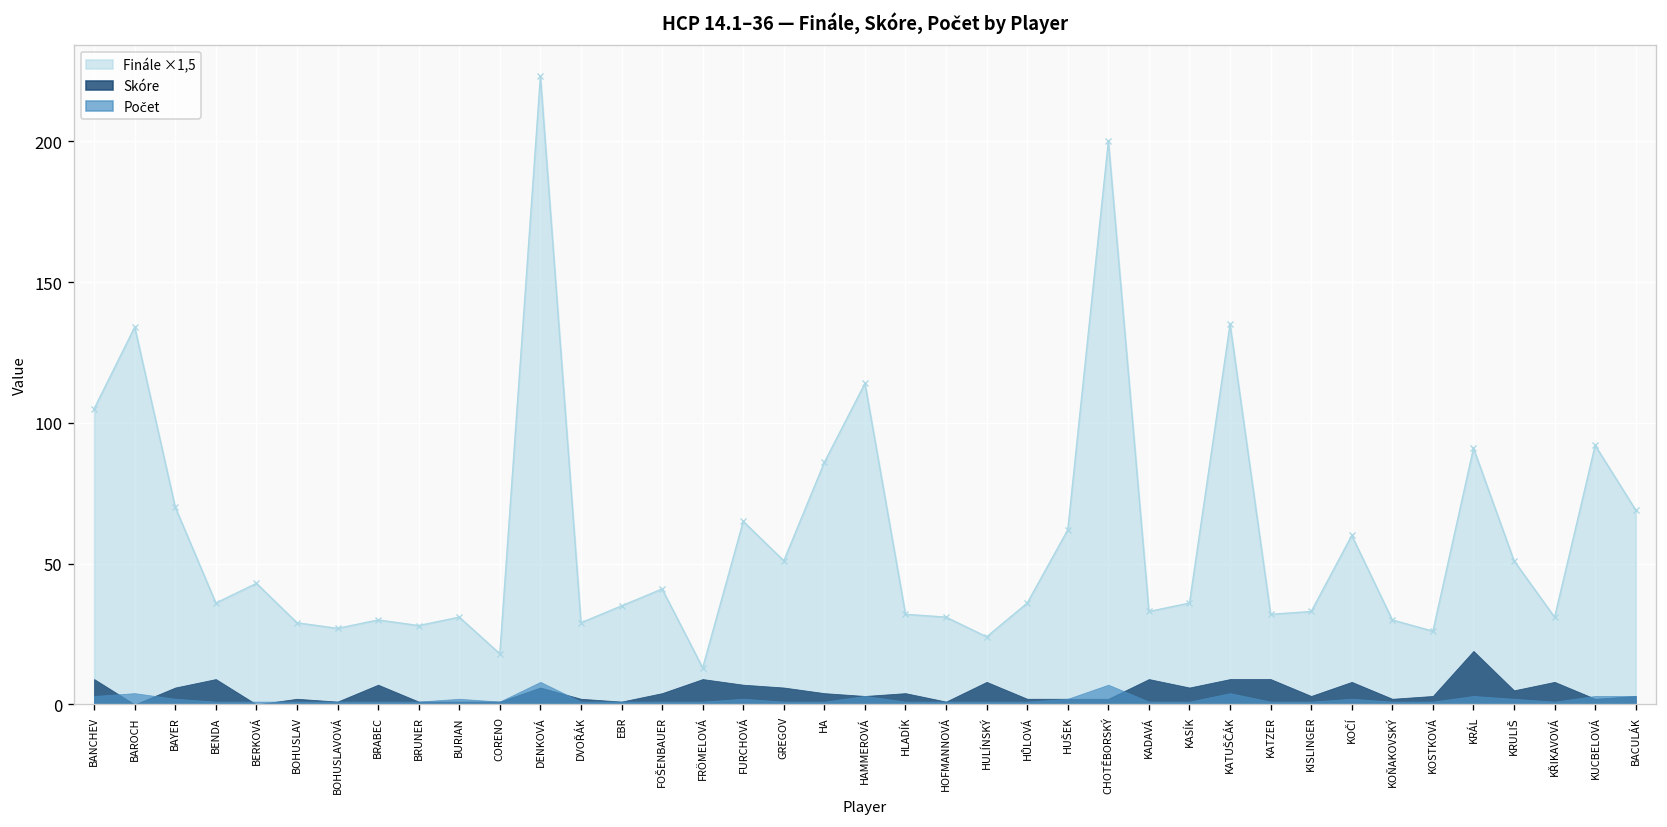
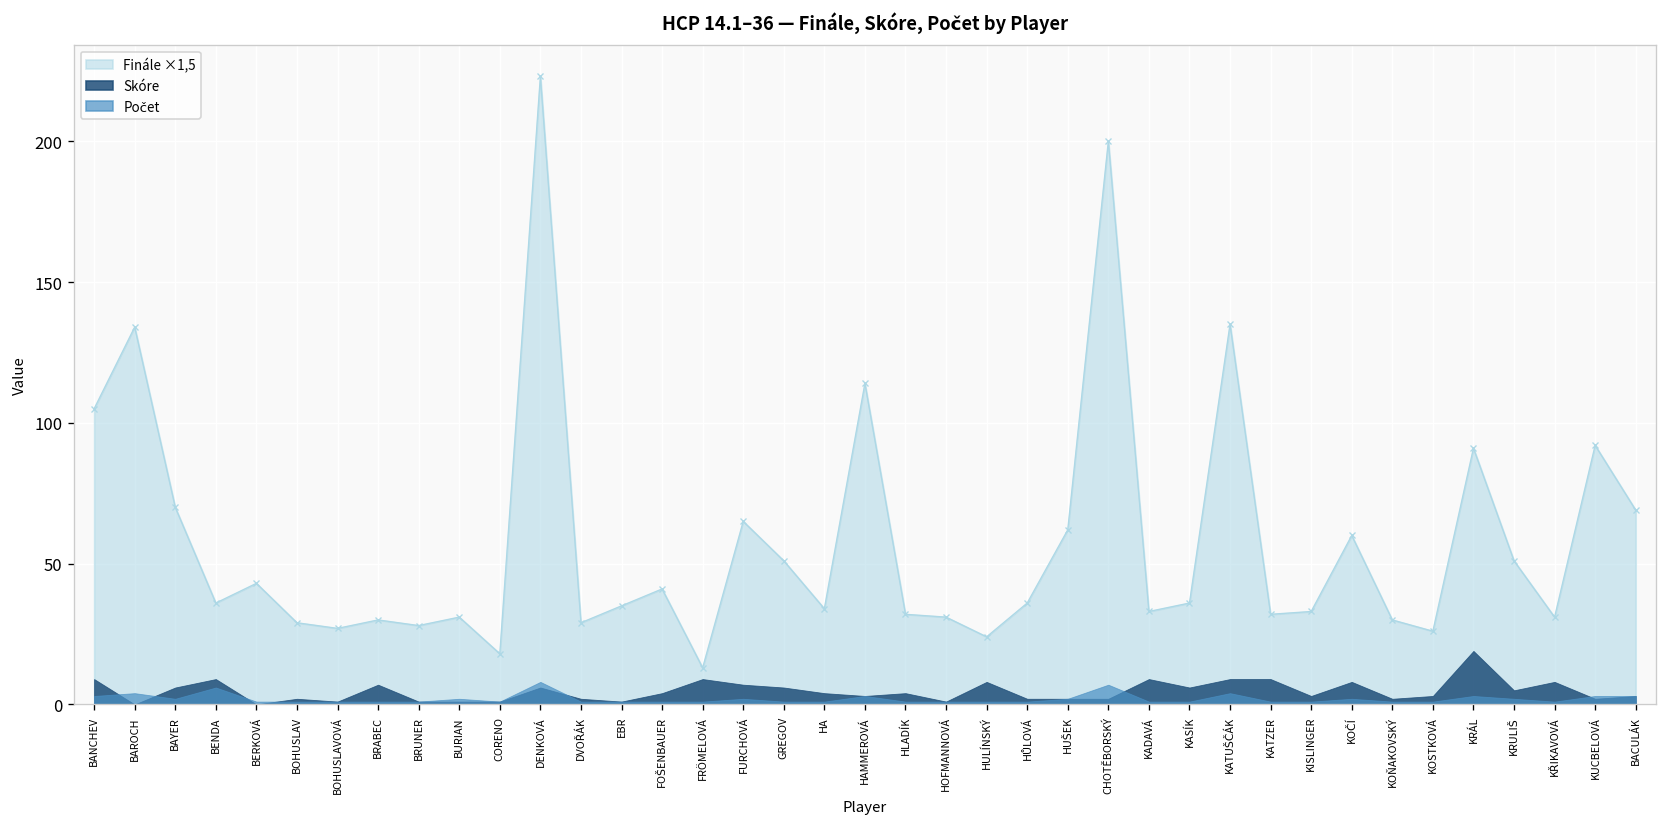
  {
    "Finále ×1,5": {
      "BANCHEV": 105,
      "BAROCH": 134,
      "BAYER": 70,
      "BENDA": 36,
      "BERKOVÁ": 43,
      "BOHUSLAV": 29,
      "BOHUSLAVOVÁ": 27,
      "BRABEC": 30,
      "BRUNER": 28,
      "BURIAN": 31,
      "CORENO": 18,
      "DENKOVÁ": 223,
      "DVOŘÁK": 29,
      "EBR": 35,
      "FOŠENBAUER": 41,
      "FRÖMELOVÁ": 13,
      "FURCHOVÁ": 65,
      "GREGOV": 51,
-     "HA": 86,
+     "HA": 34,
      "HAMMEROVÁ": 114,
      "HLADÍK": 32,
      "HOFMANNOVÁ": 31,
      "HULÍNSKÝ": 24,
      "HŮLOVÁ": 36,
      "HUŠEK": 62,
      "CHOTĚBORSKÝ": 200,
      "KADAVÁ": 33,
      "KASÍK": 36,
      "KATUŠČÁK": 135,
      "KATZER": 32,
      "KISLINGER": 33,
      "KOČÍ": 60,
      "KOŇAKOVSKÝ": 30,
      "KOSTKOVÁ": 26,
      "KRÁL": 91,
      "KRULIŠ": 51,
      "KŘIKAVOVÁ": 31,
      "KUCBELOVÁ": 92,
      "BACULÁK": 69
    },
    "Skóre": {
      "BANCHEV": 9,
      "BAROCH": 0,
      "BAYER": 6,
      "BENDA": 9,
      "BRABEC": 7,
      "DENKOVÁ": 6,
      "FOŠENBAUER": 4,
      "FRÖMELOVÁ": 9,
      "FURCHOVÁ": 7,
      "GREGOV": 6,
      "HA": 4,
      "HLADÍK": 4,
      "HULÍNSKÝ": 8,
      "CHOTĚBORSKÝ": 2,
      "KADAVÁ": 9,
      "KASÍK": 6,
      "KATUŠČÁK": 9,
      "KATZER": 9,
      "KISLINGER": 3,
      "KOČÍ": 8,
      "KOSTKOVÁ": 3,
      "KRÁL": 19,
      "KRULIŠ": 5,
      "KŘIKAVOVÁ": 8
    },
    "Počet": {
      "BANCHEV": 3,
      "BAROCH": 4,
      "BAYER": 2,
-     "BENDA": 1,
+     "BENDA": 6,
      "DENKOVÁ": 8,
      "FURCHOVÁ": 2,
      "CHOTĚBORSKÝ": 7,
      "KATUŠČÁK": 4,
      "KOČÍ": 2,
      "KRÁL": 3,
      "KRULIŠ": 2
    }
  }
